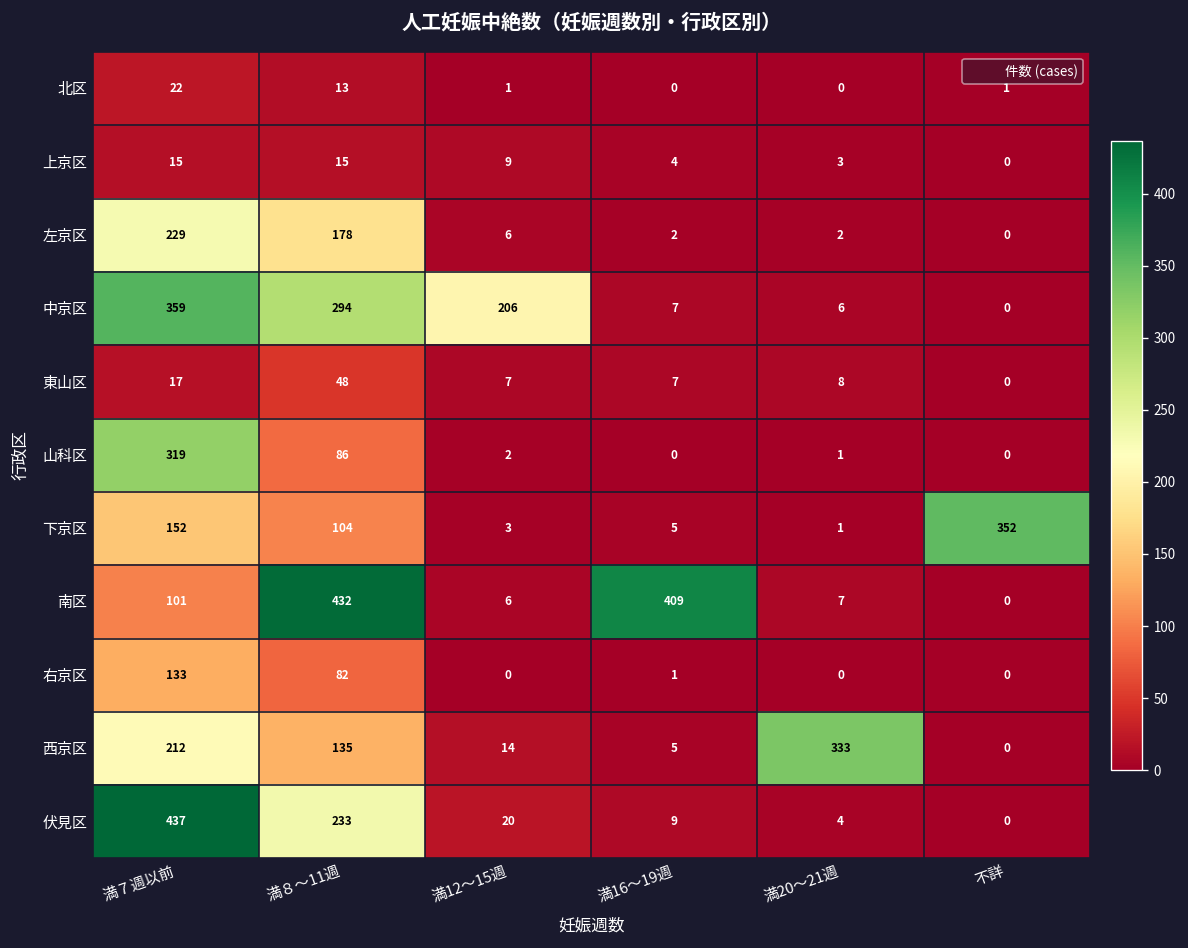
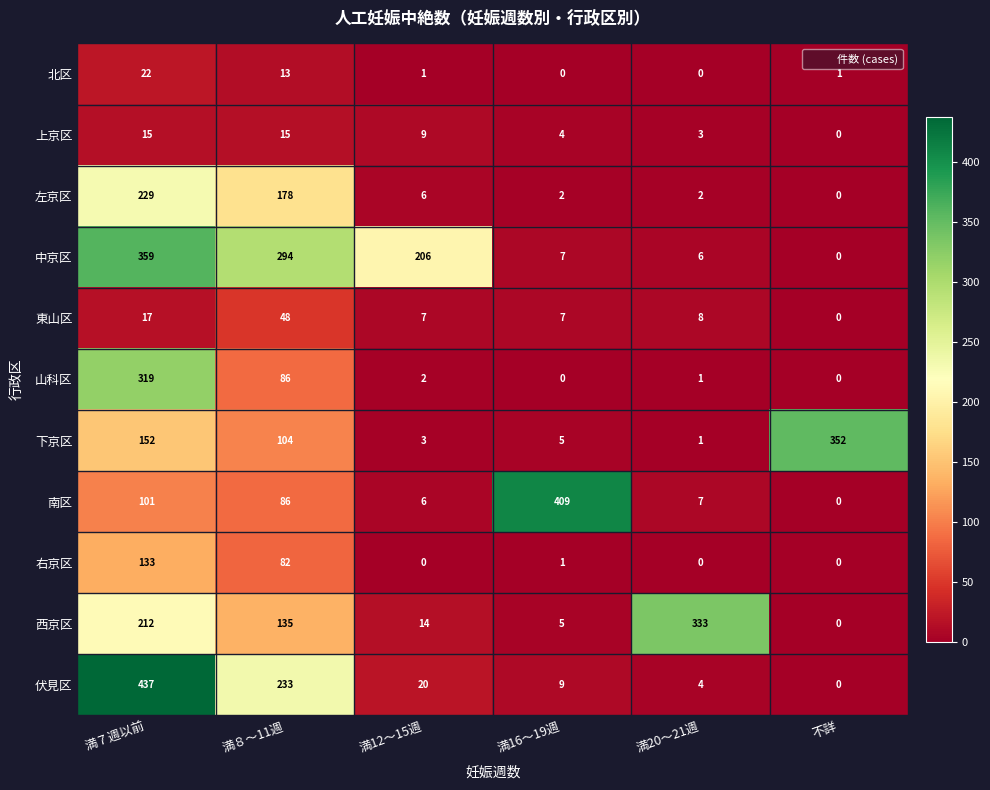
  {
    "北区": {
      "満７週以前": 22,
      "満８～11週": 13,
      "満12～15週": 1,
      "満16～19週": 0,
      "満20～21週": 0
    },
    "上京区": {
      "満７週以前": 15,
      "満８～11週": 15,
      "満12～15週": 9,
      "満16～19週": 4,
      "満20～21週": 3,
      "不詳": 0
    },
    "左京区": {
      "満７週以前": 229,
      "満８～11週": 178,
      "満12～15週": 6,
      "満16～19週": 2,
      "満20～21週": 2,
      "不詳": 0
    },
    "中京区": {
      "満７週以前": 359,
      "満８～11週": 294,
      "満12～15週": 206,
      "満16～19週": 7,
      "満20～21週": 6,
      "不詳": 0
    },
    "東山区": {
      "満７週以前": 17,
      "満８～11週": 48,
      "満12～15週": 7,
      "満16～19週": 7,
      "満20～21週": 8,
      "不詳": 0
    },
    "山科区": {
      "満７週以前": 319,
      "満８～11週": 86,
      "満12～15週": 2,
      "満16～19週": 0,
      "満20～21週": 1,
      "不詳": 0
    },
    "下京区": {
      "満７週以前": 152,
      "満８～11週": 104,
      "満12～15週": 3,
      "満16～19週": 5,
      "満20～21週": 1,
      "不詳": 352
    },
    "南区": {
      "満７週以前": 101,
-     "満８～11週": 432,
+     "満８～11週": 86,
      "満12～15週": 6,
      "満16～19週": 409,
      "満20～21週": 7,
      "不詳": 0
    },
    "右京区": {
      "満７週以前": 133,
      "満８～11週": 82,
      "満12～15週": 0,
      "満16～19週": 1,
      "満20～21週": 0,
      "不詳": 0
    },
    "西京区": {
      "満７週以前": 212,
      "満８～11週": 135,
      "満12～15週": 14,
      "満16～19週": 5,
      "満20～21週": 333,
      "不詳": 0
    },
    "伏見区": {
      "満７週以前": 437,
      "満８～11週": 233,
      "満12～15週": 20,
      "満16～19週": 9,
      "満20～21週": 4,
      "不詳": 0
    }
  }
